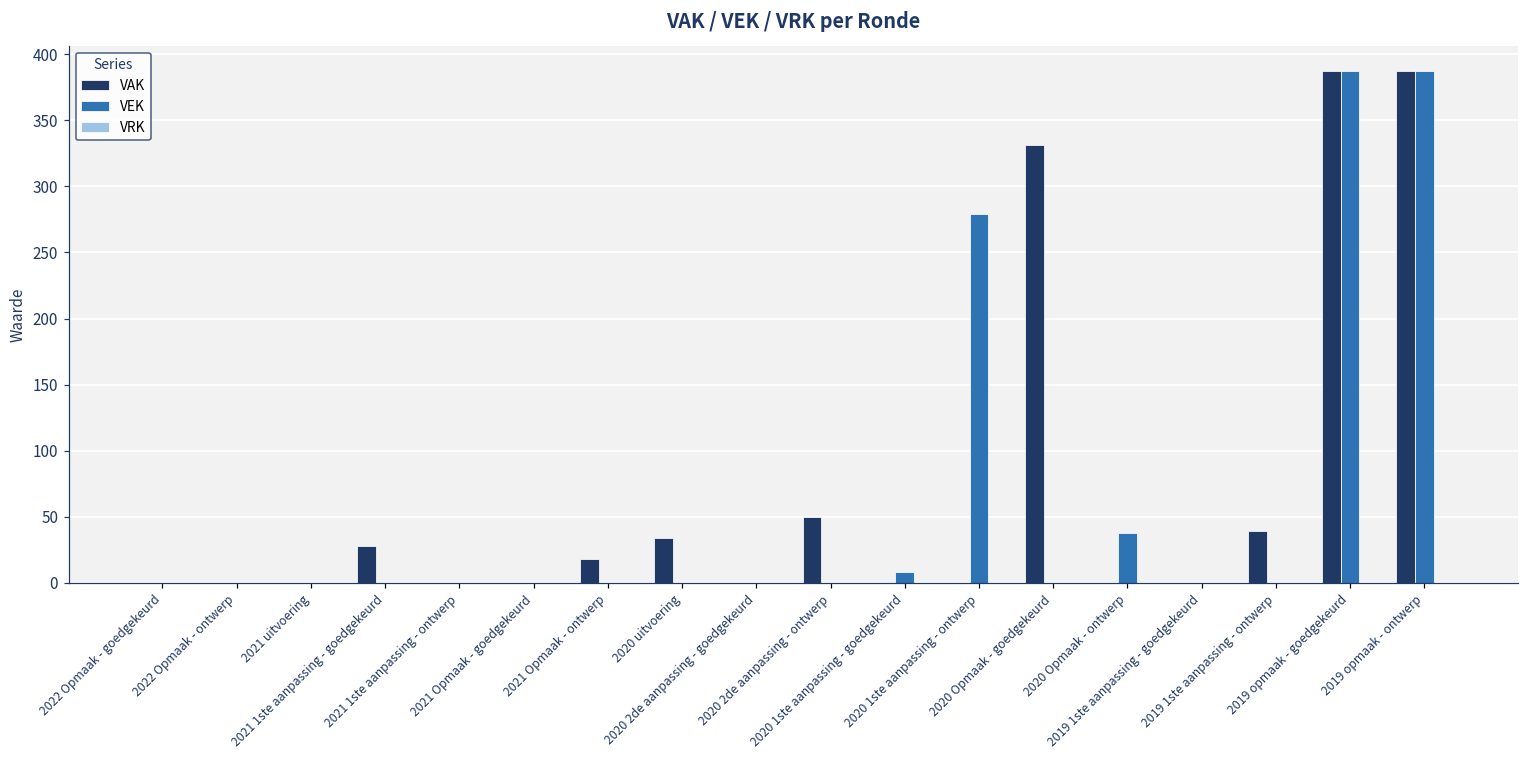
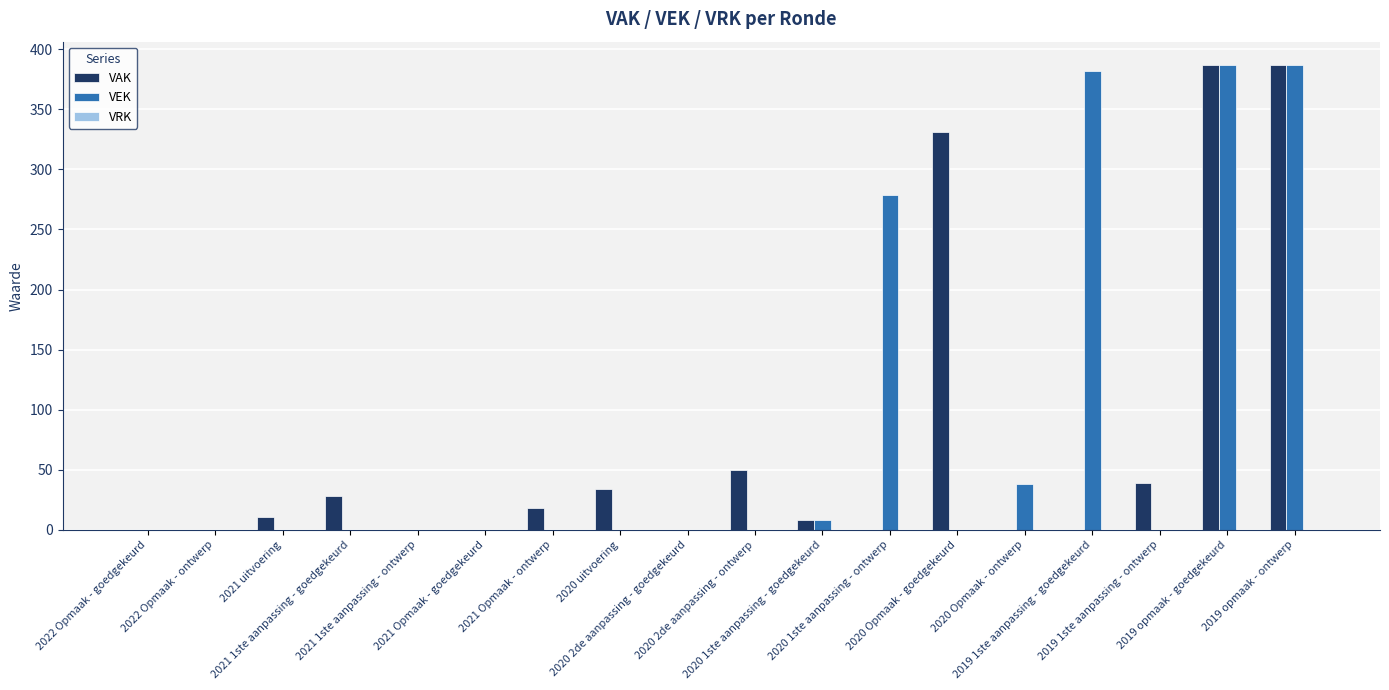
  {
    "VAK": {
      "2022 Opmaak - goedgekeurd": 0,
      "2022 Opmaak - ontwerp": 0,
-     "2021 uitvoering": 0,
+     "2021 uitvoering": 11,
      "2021 1ste aanpassing - goedgekeurd": 28,
      "2021 1ste aanpassing - ontwerp": 0,
      "2021 Opmaak - goedgekeurd": 0,
      "2021 Opmaak - ontwerp": 18,
      "2020 uitvoering": 34,
      "2020 2de aanpassing - goedgekeurd": 0,
      "2020 2de aanpassing - ontwerp": 50,
-     "2020 1ste aanpassing - goedgekeurd": 0,
+     "2020 1ste aanpassing - goedgekeurd": 8,
      "2020 1ste aanpassing - ontwerp": 0,
      "2020 Opmaak - goedgekeurd": 331,
      "2020 Opmaak - ontwerp": 0,
      "2019 1ste aanpassing - goedgekeurd": 0,
      "2019 1ste aanpassing - ontwerp": 39,
      "2019 opmaak - goedgekeurd": 387,
      "2019 opmaak - ontwerp": 387
    },
    "VEK": {
      "2022 Opmaak - goedgekeurd": 0,
      "2022 Opmaak - ontwerp": 0,
      "2021 uitvoering": 0,
      "2021 1ste aanpassing - goedgekeurd": 0,
      "2021 1ste aanpassing - ontwerp": 0,
      "2021 Opmaak - goedgekeurd": 0,
      "2021 Opmaak - ontwerp": 0,
      "2020 uitvoering": 0,
      "2020 2de aanpassing - goedgekeurd": 0,
      "2020 2de aanpassing - ontwerp": 0,
      "2020 1ste aanpassing - goedgekeurd": 8,
      "2020 1ste aanpassing - ontwerp": 279,
      "2020 Opmaak - goedgekeurd": 0,
      "2020 Opmaak - ontwerp": 38,
-     "2019 1ste aanpassing - goedgekeurd": 0,
+     "2019 1ste aanpassing - goedgekeurd": 382,
      "2019 1ste aanpassing - ontwerp": 0,
      "2019 opmaak - goedgekeurd": 387,
      "2019 opmaak - ontwerp": 387
    },
    "VRK": {
      "2022 Opmaak - goedgekeurd": 0,
      "2022 Opmaak - ontwerp": 0,
      "2021 uitvoering": 0,
      "2021 1ste aanpassing - goedgekeurd": 0,
      "2021 1ste aanpassing - ontwerp": 0,
      "2021 Opmaak - goedgekeurd": 0,
      "2021 Opmaak - ontwerp": 0,
      "2020 uitvoering": 0,
      "2020 2de aanpassing - goedgekeurd": 0,
      "2020 2de aanpassing - ontwerp": 0,
      "2020 1ste aanpassing - goedgekeurd": 0,
      "2020 1ste aanpassing - ontwerp": 0,
      "2020 Opmaak - goedgekeurd": 0,
      "2020 Opmaak - ontwerp": 0,
      "2019 1ste aanpassing - goedgekeurd": 0,
      "2019 1ste aanpassing - ontwerp": 0,
      "2019 opmaak - goedgekeurd": 0,
      "2019 opmaak - ontwerp": 0
    }
  }
